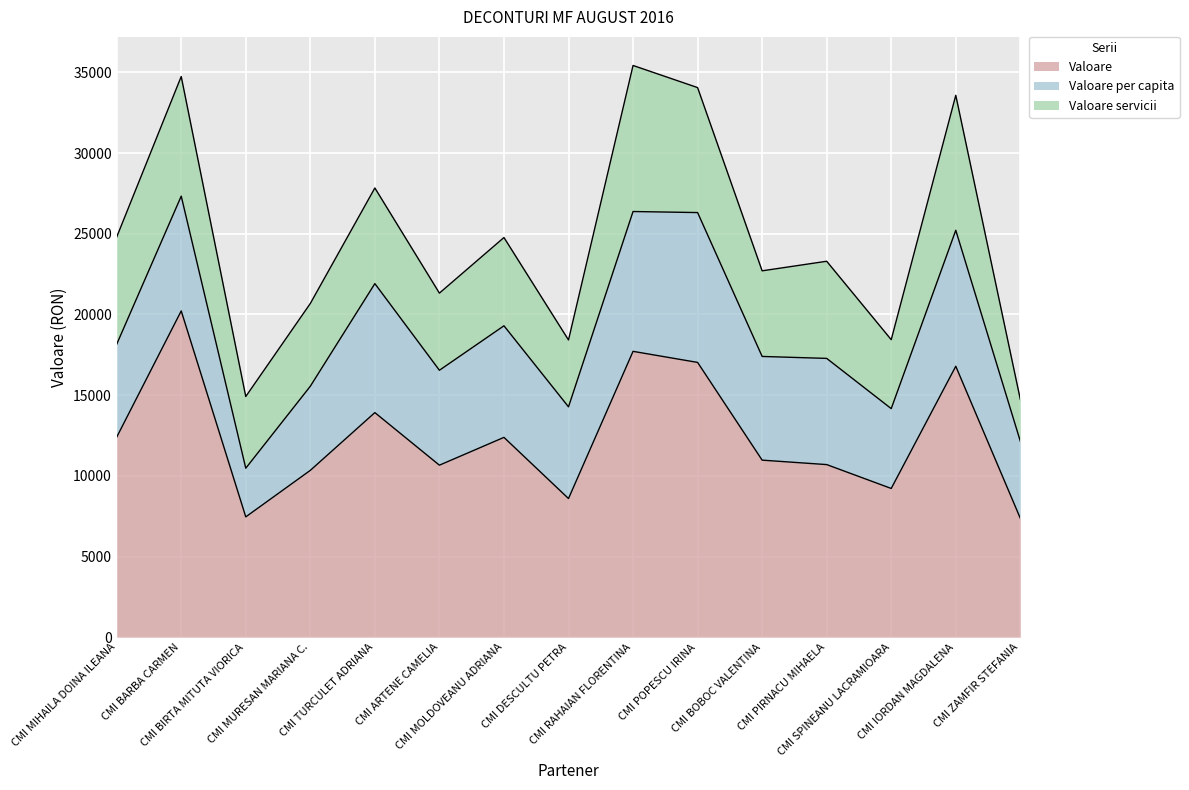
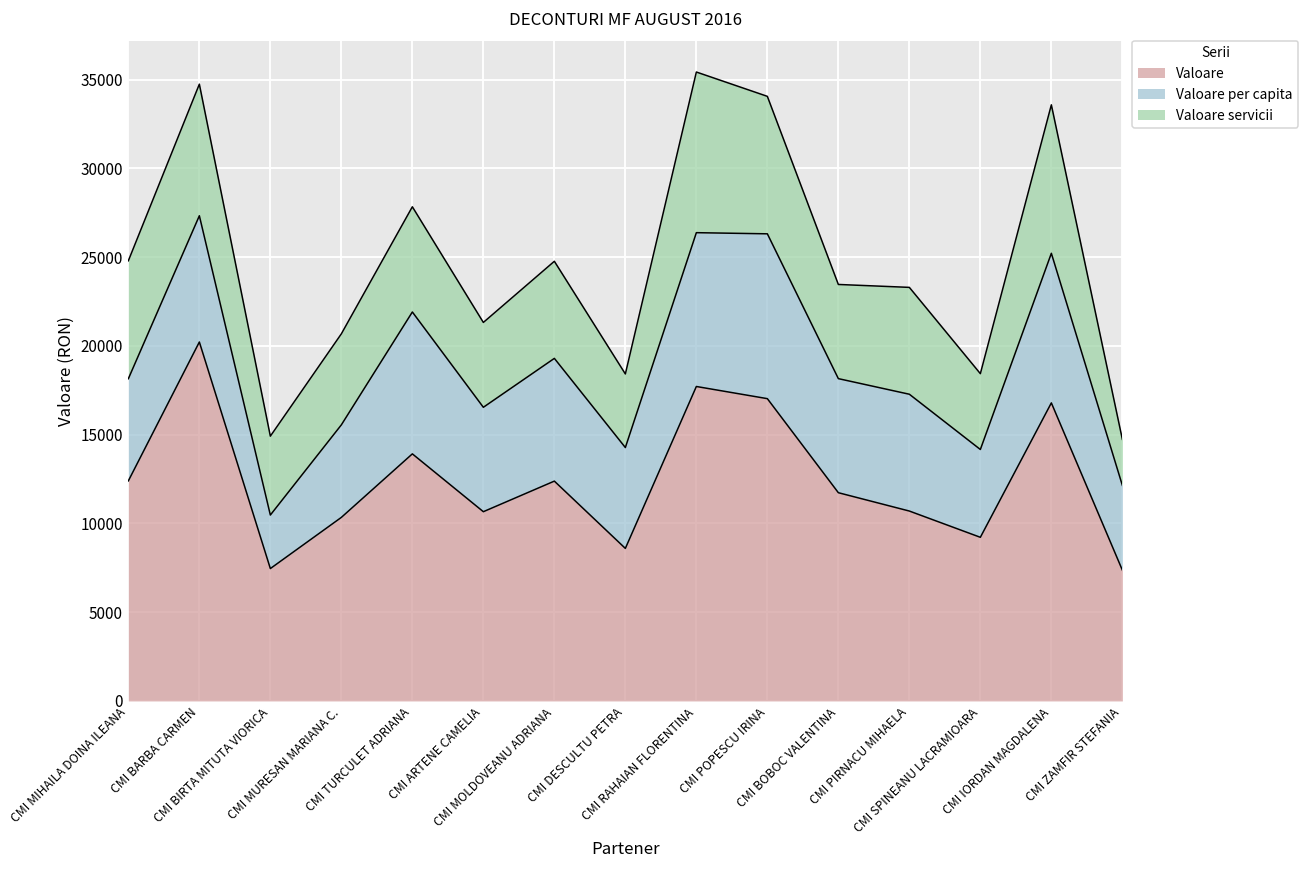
  {
    "Valoare": {
      "CMI MIHAILA DOINA ILEANA": 12400,
      "CMI BARBA CARMEN": 20200,
      "CMI BIRTA MITUTA VIORICA": 7500,
      "CMI MURESAN MARIANA C.": 10300,
      "CMI TURCULET ADRIANA": 13900,
      "CMI ARTENE CAMELIA": 10700,
      "CMI MOLDOVEANU ADRIANA": 12400,
      "CMI DESCULTU PETRA": 8600,
      "CMI RAHAIAN FLORENTINA": 17700,
      "CMI POPESCU IRINA": 17000,
-     "CMI BOBOC VALENTINA": 11000,
+     "CMI BOBOC VALENTINA": 11700,
      "CMI PIRNACU MIHAELA": 10700,
      "CMI SPINEANU LACRAMIOARA": 9200,
      "CMI IORDAN MAGDALENA": 16800,
      "CMI ZAMFIR STEFANIA": 7400
    }
  }
